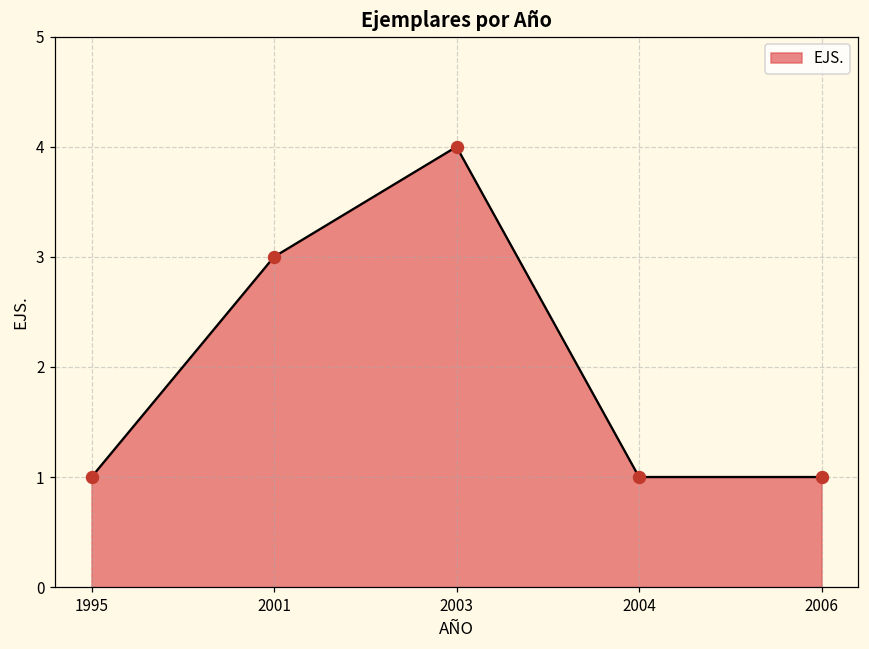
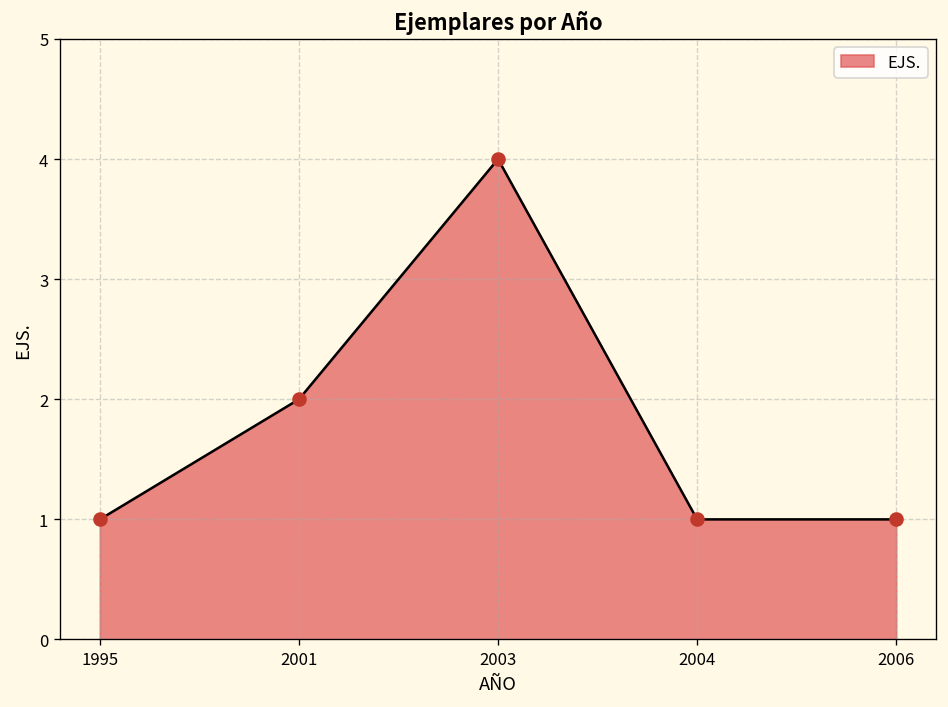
  {
    "1995": 1,
-   "2001": 3,
+   "2001": 2,
    "2003": 4,
    "2004": 1,
    "2006": 1
  }
